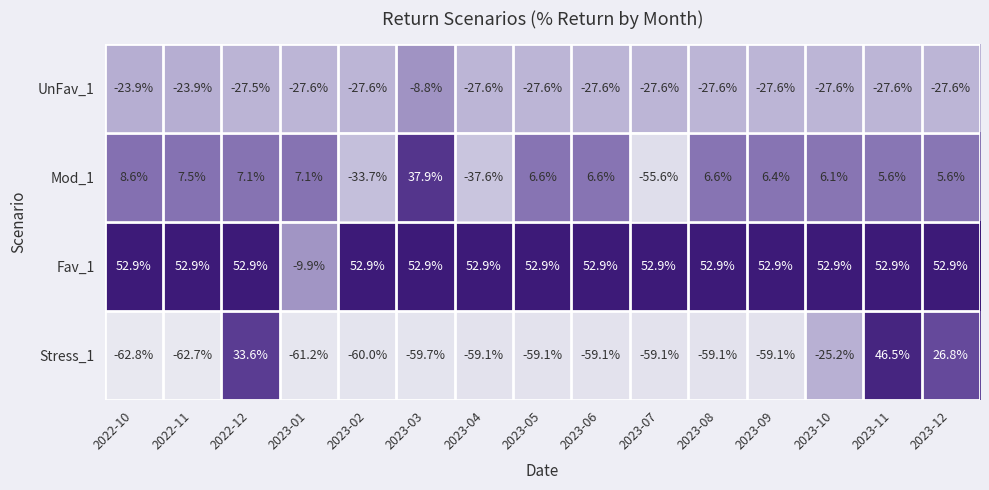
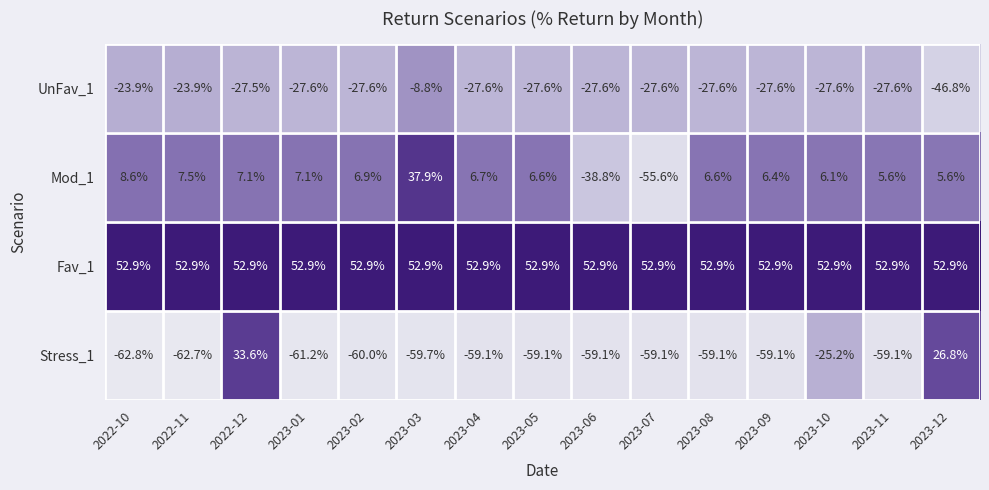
  {
    "UnFav_1": {
      "2022-10": "-23.9%",
      "2022-11": "-23.9%",
      "2022-12": "-27.5%",
      "2023-01": "-27.6%",
      "2023-02": "-27.6%",
      "2023-03": "-8.8%",
      "2023-04": "-27.6%",
      "2023-05": "-27.6%",
      "2023-06": "-27.6%",
      "2023-07": "-27.6%",
      "2023-08": "-27.6%",
      "2023-09": "-27.6%",
      "2023-10": "-27.6%",
      "2023-11": "-27.6%",
-     "2023-12": "-27.6%"
+     "2023-12": "-46.8%"
    },
    "Mod_1": {
      "2022-10": "8.6%",
      "2022-11": "7.5%",
      "2022-12": "7.1%",
      "2023-01": "7.1%",
-     "2023-02": "-33.7%",
+     "2023-02": "6.9%",
      "2023-03": "37.9%",
-     "2023-04": "-37.6%",
+     "2023-04": "6.7%",
      "2023-05": "6.6%",
-     "2023-06": "6.6%",
+     "2023-06": "-38.8%",
      "2023-07": "-55.6%",
      "2023-08": "6.6%",
      "2023-09": "6.4%",
      "2023-10": "6.1%",
      "2023-11": "5.6%",
      "2023-12": "5.6%"
    },
    "Fav_1": {
      "2022-10": "52.9%",
      "2022-11": "52.9%",
      "2022-12": "52.9%",
-     "2023-01": "-9.9%",
+     "2023-01": "52.9%",
      "2023-02": "52.9%",
      "2023-03": "52.9%",
      "2023-04": "52.9%",
      "2023-05": "52.9%",
      "2023-06": "52.9%",
      "2023-07": "52.9%",
      "2023-08": "52.9%",
      "2023-09": "52.9%",
      "2023-10": "52.9%",
      "2023-11": "52.9%",
      "2023-12": "52.9%"
    },
    "Stress_1": {
      "2022-10": "-62.8%",
      "2022-11": "-62.7%",
      "2022-12": "33.6%",
      "2023-01": "-61.2%",
      "2023-02": "-60.0%",
      "2023-03": "-59.7%",
      "2023-04": "-59.1%",
      "2023-05": "-59.1%",
      "2023-06": "-59.1%",
      "2023-07": "-59.1%",
      "2023-08": "-59.1%",
      "2023-09": "-59.1%",
      "2023-10": "-25.2%",
-     "2023-11": "46.5%",
+     "2023-11": "-59.1%",
      "2023-12": "26.8%"
    }
  }
